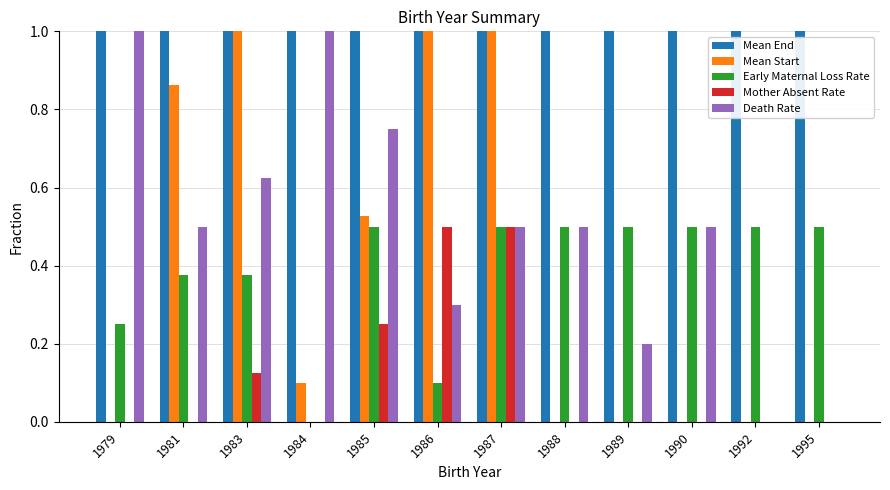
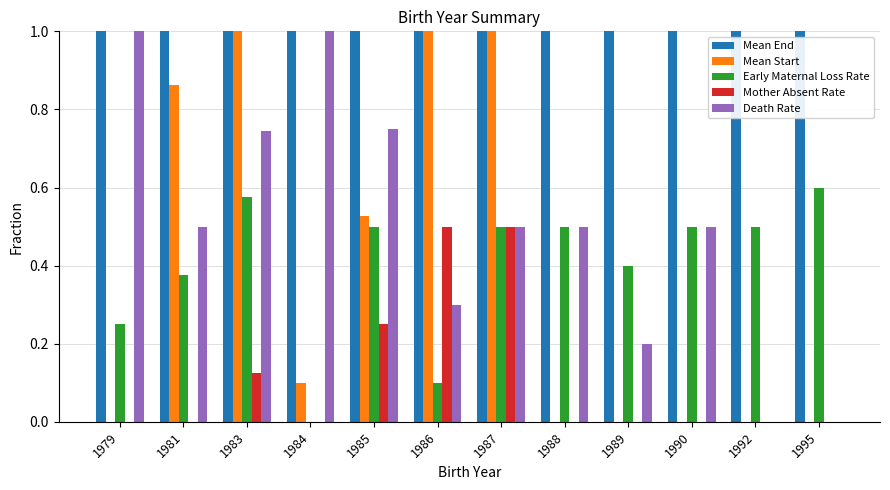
  {
    "Mean Start": {
      "1979": 0.00,
      "1981": 0.86,
      "1984": 0.10,
      "1985": 0.53,
      "1988": 0.00,
      "1989": 0.00,
      "1990": 0.00,
      "1992": 0.00,
      "1995": 0.00
    },
    "Early Maternal Loss Rate": {
      "1979": 0.25,
      "1981": 0.38,
-     "1983": 0.38,
+     "1983": 0.58,
      "1984": 0.00,
      "1985": 0.50,
      "1986": 0.10,
      "1987": 0.50,
      "1988": 0.50,
-     "1989": 0.5,
+     "1989": 0.4,
      "1990": 0.50,
      "1992": 0.50,
-     "1995": 0.5
+     "1995": 0.6
    },
    "Mother Absent Rate": {
      "1979": 0.00,
      "1981": 0.00,
      "1983": 0.13,
      "1984": 0.00,
      "1985": 0.25,
      "1986": 0.50,
      "1987": 0.50,
      "1988": 0.00,
      "1989": 0.00,
      "1990": 0.00,
      "1992": 0.00,
      "1995": 0.00
    },
    "Death Rate": {
      "1979": 1.00,
      "1981": 0.50,
-     "1983": 0.63,
+     "1983": 0.75,
      "1984": 1.00,
      "1985": 0.75,
      "1986": 0.30,
      "1987": 0.50,
      "1988": 0.50,
      "1989": 0.20,
      "1990": 0.50,
      "1992": 0.00,
      "1995": 0.00
    }
  }
